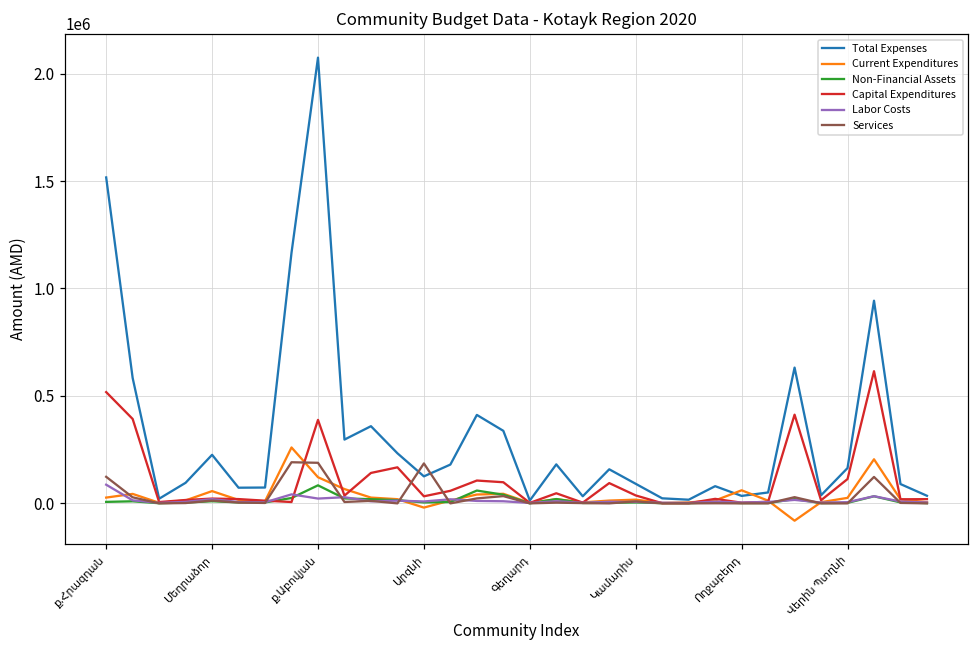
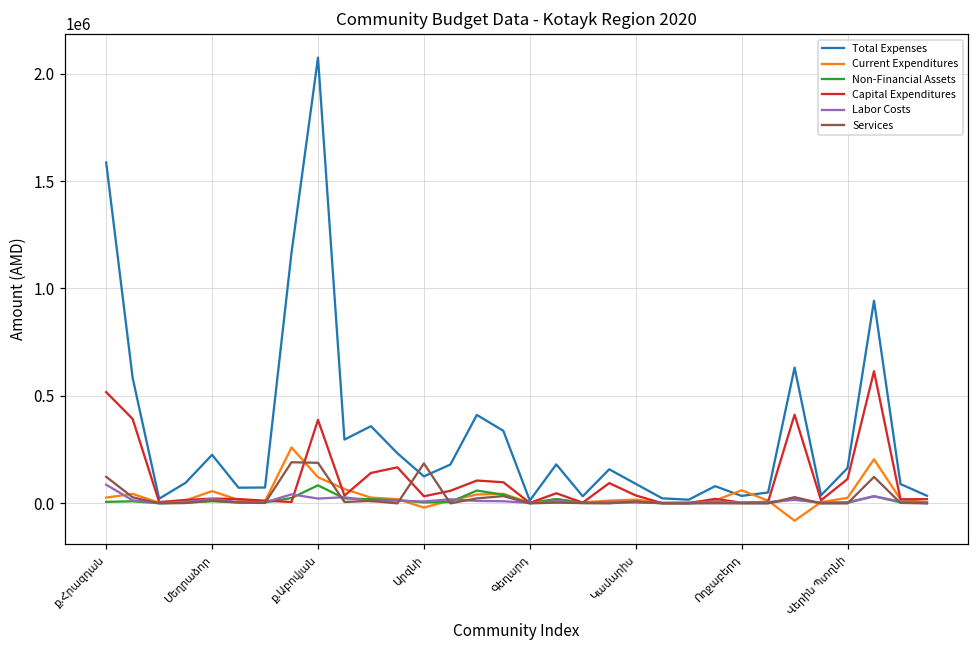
  {
    "Total Expenses": {
-     "ք.Հրազդան": 1520000,
+     "ք.Հրազդան": 1590000,
      "Մեղրաձոր": 230000,
      "ք.Աբովյան": 2070000,
      "Արզնի": 130000,
      "Կամարիս": 90000,
      "Ողջաբերդ": 30000,
      "Վերին Պտղնի": 160000
    },
    "Current Expenditures": {
      "ք.Հրազդան": 30000,
      "Մեղրաձոր": 60000,
      "ք.Աբովյան": 120000,
      "Արզնի": -20000,
      "Ողջաբերդ": 60000,
      "Վերին Պտղնի": 30000
    },
    "Non-Financial Assets": {
      "ք.Հրազդան": 10000,
      "ք.Աբովյան": 80000
    },
    "Capital Expenditures": {
      "ք.Հրազդան": 520000,
      "ք.Աբովյան": 390000,
      "Արզնի": 30000,
      "Կամարիս": 40000,
      "Վերին Պտղնի": 110000
    },
    "Labor Costs": {
      "ք.Հրազդան": 90000,
      "ք.Աբովյան": 20000
    },
    "Services": {
      "ք.Հրազդան": 120000,
      "ք.Աբովյան": 190000,
      "Արզնի": 190000
    }
  }
